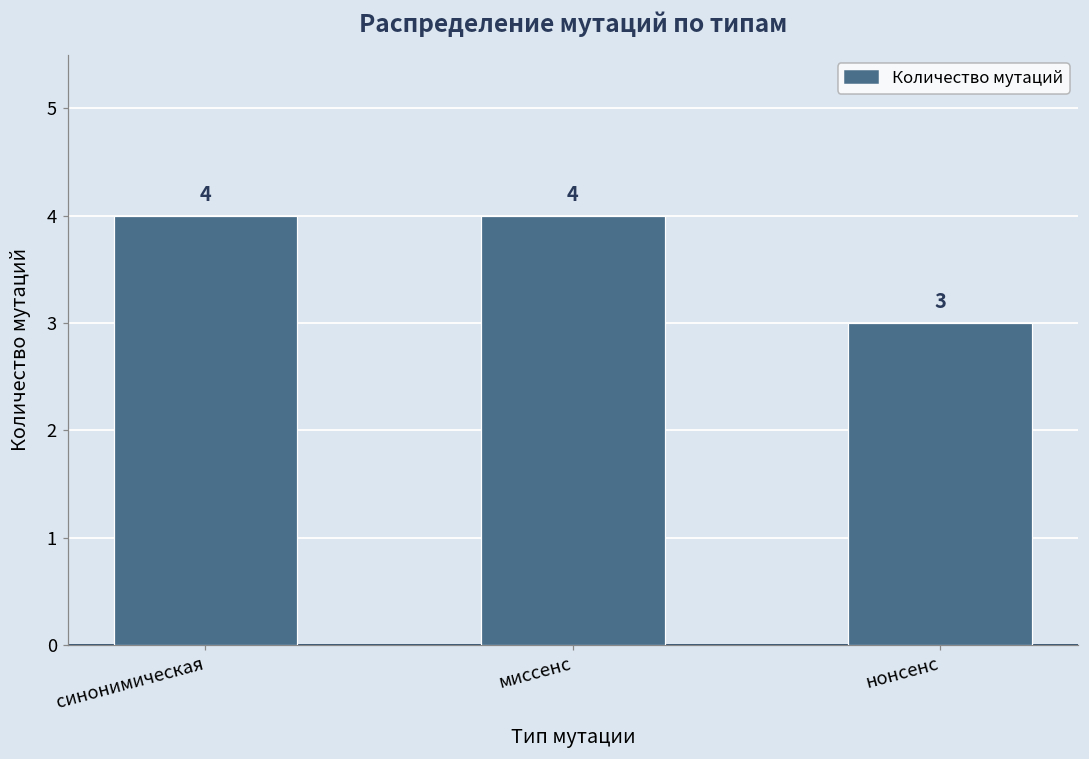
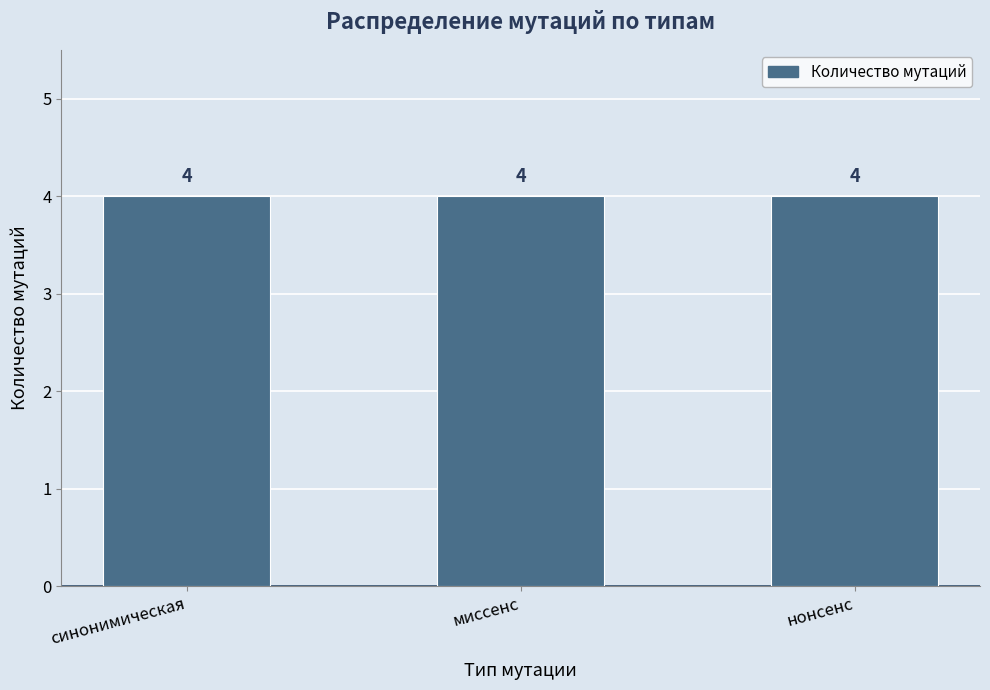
  {
    "синонимическая": 4,
    "миссенс": 4,
-   "нонсенс": 3
+   "нонсенс": 4
  }
